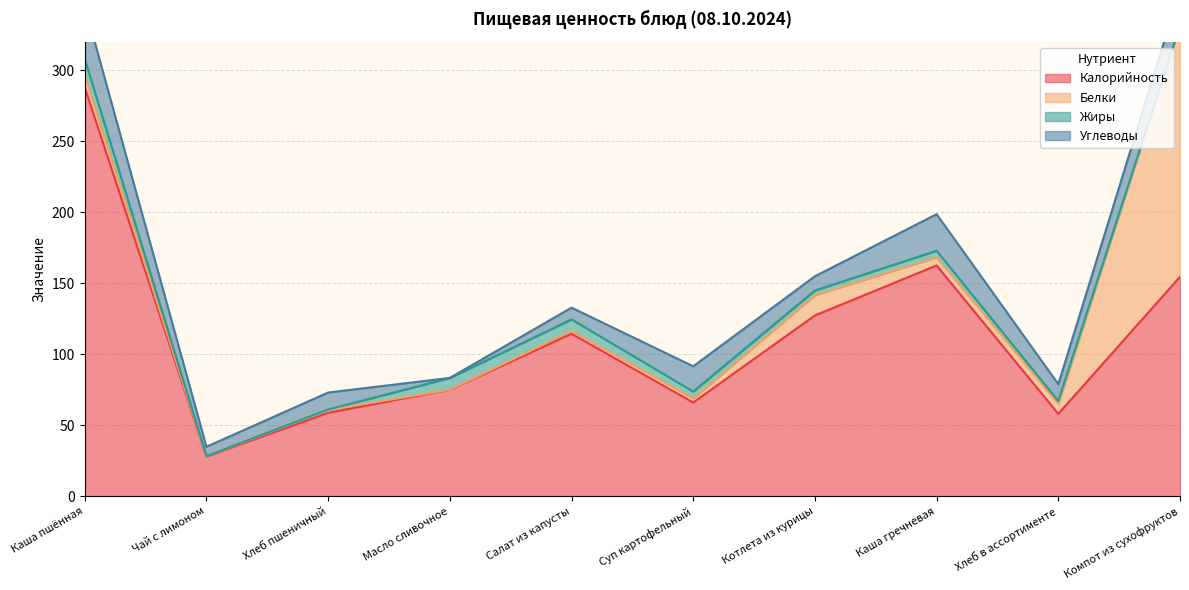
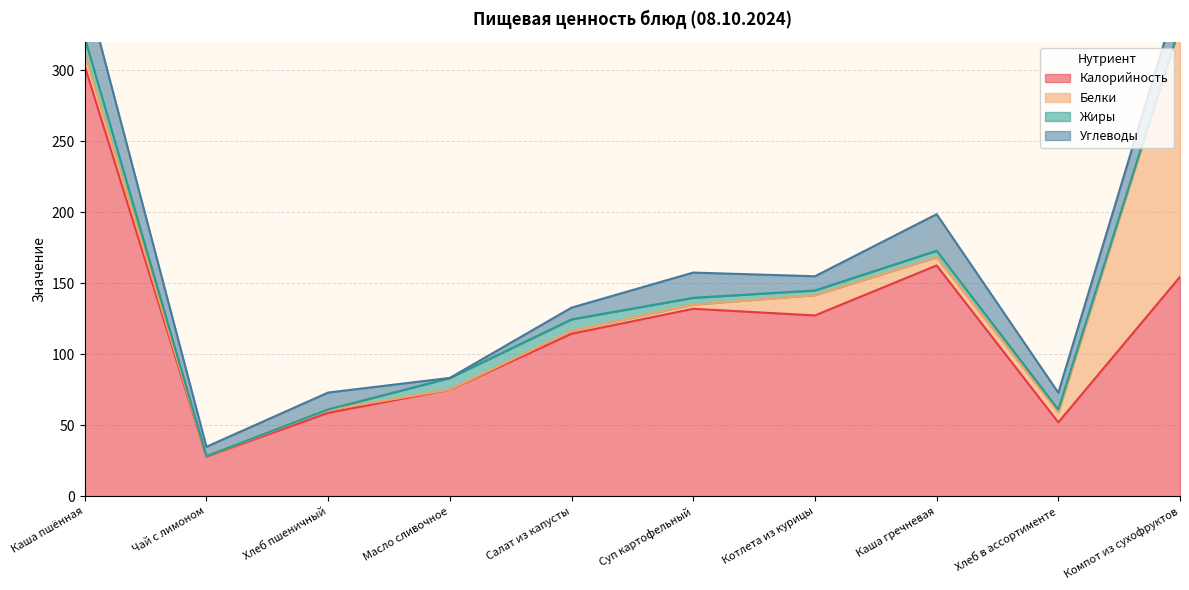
  {
    "Калорийность": {
-     "Каша пшённая": 288,
+     "Каша пшённая": 303,
      "Хлеб пшеничный": 59,
      "Салат из капусты": 114,
-     "Суп картофельный": 66,
+     "Суп картофельный": 132,
      "Котлета из курицы": 127,
      "Каша гречневая": 163,
-     "Хлеб в ассортименте": 58,
+     "Хлеб в ассортименте": 52,
      "Компот из сухофруктов": 155
    },
    "Белки": {
      "Каша пшённая": 8,
      "Салат из капусты": 2,
      "Суп картофельный": 3,
      "Котлета из курицы": 14,
      "Каша гречневая": 6,
      "Хлеб в ассортименте": 7
    }
  }
